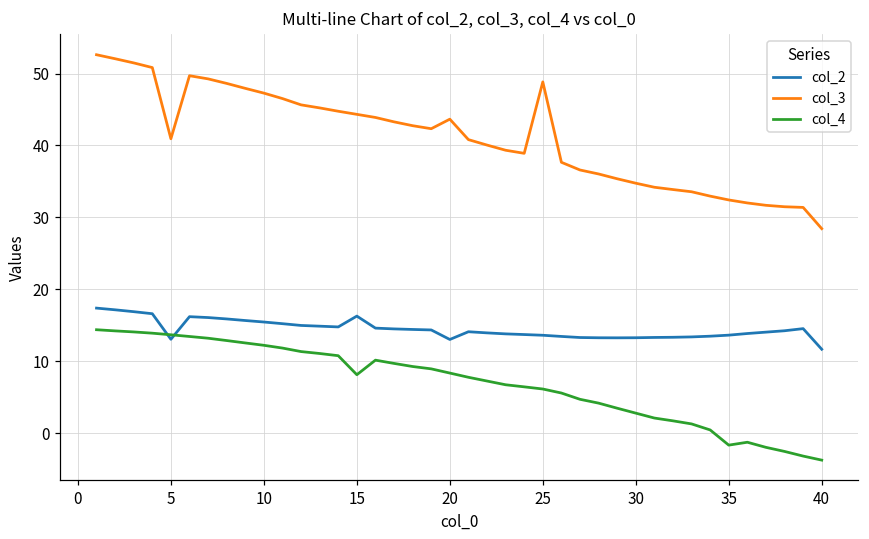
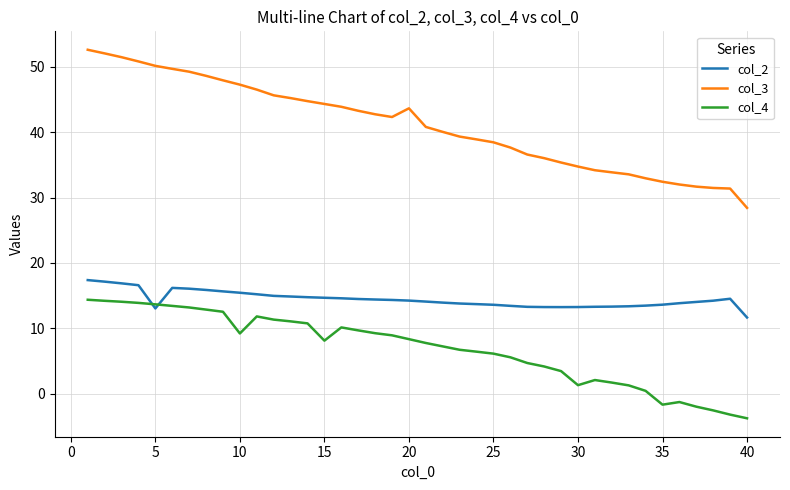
  {
    "col_2": {
      "5": 13,
      "10": 15,
-     "15": 16,
-     "20": 13,
+     "15": 15,
+     "20": 14,
      "25": 14,
      "30": 13,
      "35": 14,
      "40": 12
    },
    "col_3": {
-     "5": 41,
+     "5": 50,
      "10": 47,
      "15": 44,
      "20": 44,
-     "25": 49,
+     "25": 38,
      "30": 35,
      "35": 32,
      "40": 28
    },
    "col_4": {
      "5": 14,
-     "10": 12,
+     "10": 9,
      "15": 8,
      "20": 8,
      "25": 6,
-     "30": 3,
+     "30": 1,
      "35": -2,
      "40": -4
    }
  }
